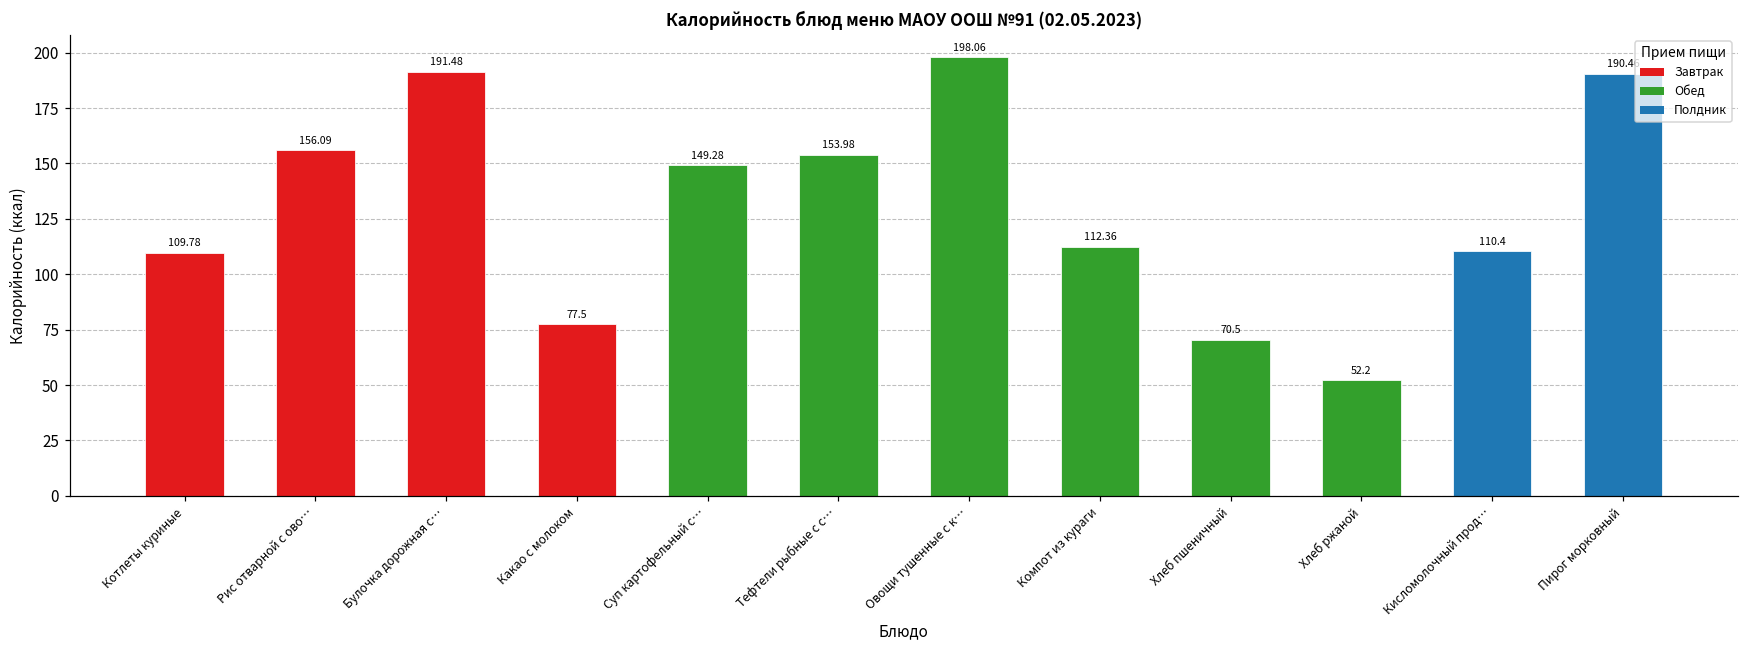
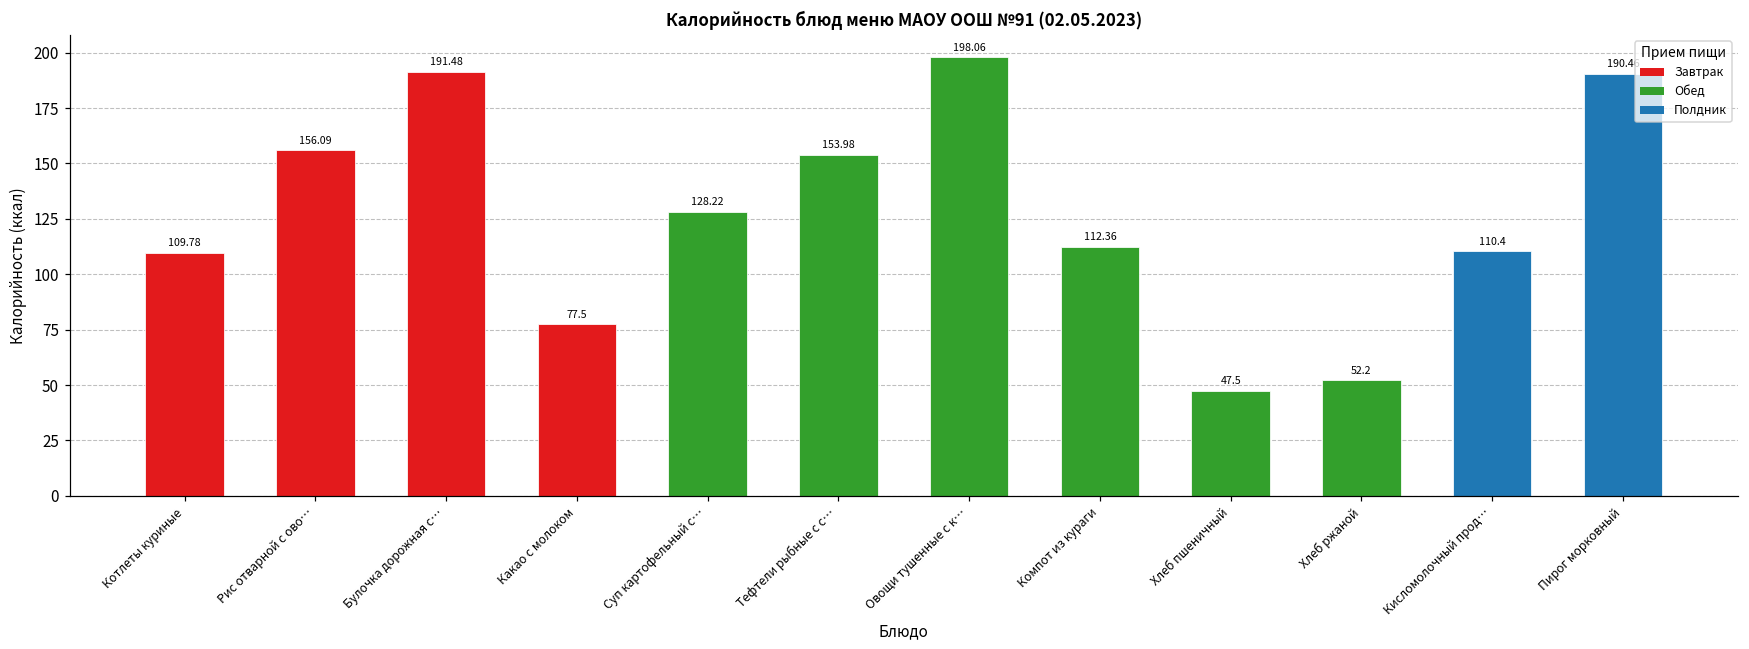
  {
    "Котлеты куриные": 109.78,
    "Рис отварной с ово…": 156.09,
    "Булочка дорожная с…": 191.48,
    "Какао с молоком": 77.5,
-   "Суп картофельный с…": 149.28,
+   "Суп картофельный с…": 128.22,
    "Тефтели рыбные с с…": 153.98,
    "Овощи тушенные с к…": 198.06,
    "Компот из кураги": 112.36,
-   "Хлеб пшеничный": 70.5,
+   "Хлеб пшеничный": 47.5,
    "Хлеб ржаной": 52.2,
    "Кисломолочный прод…": 110.4
  }
